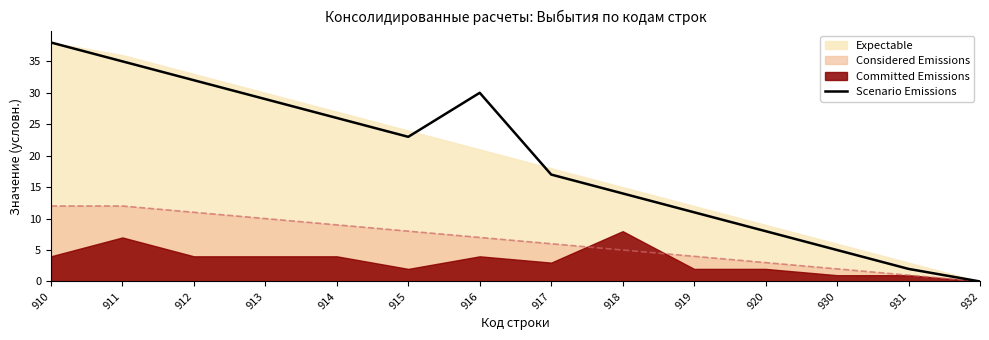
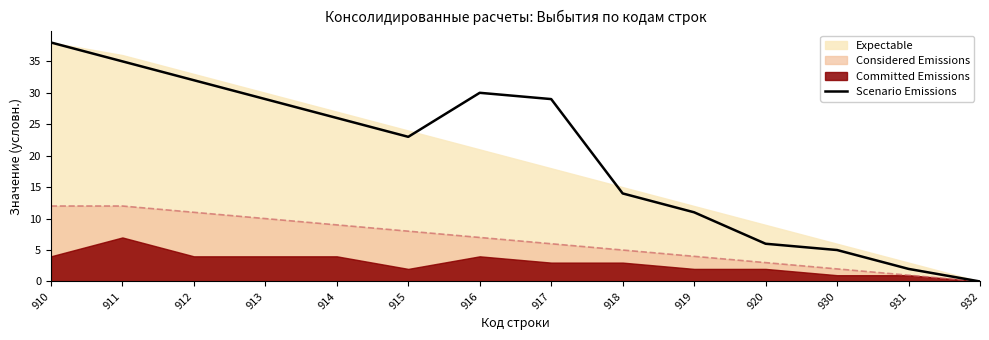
  {
    "Scenario Emissions": {
      "911": 35,
      "912": 32,
      "913": 29,
      "914": 26,
      "915": 23,
      "916": 30,
-     "917": 17,
+     "917": 29,
      "918": 14,
      "919": 11,
-     "920": 8,
+     "920": 6,
      "930": 5,
      "931": 2
    },
    "Committed Emissions": {
      "910": 4,
      "911": 7,
      "912": 4,
      "913": 4,
      "914": 4,
      "915": 2,
      "916": 4,
      "917": 3,
-     "918": 8,
+     "918": 3,
      "919": 2,
      "920": 2,
      "930": 1
    }
  }
